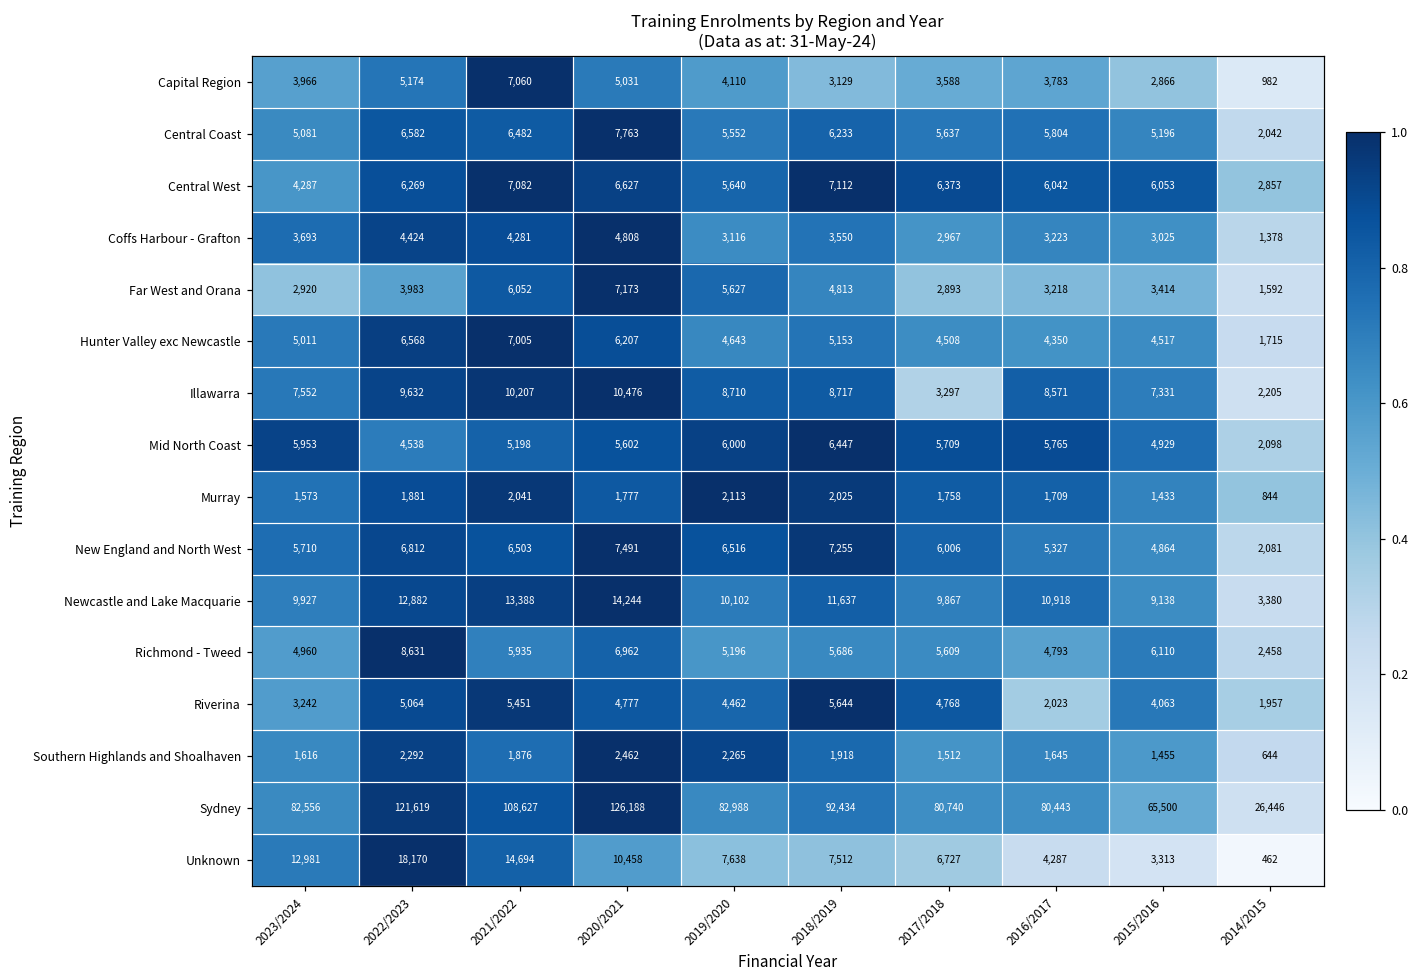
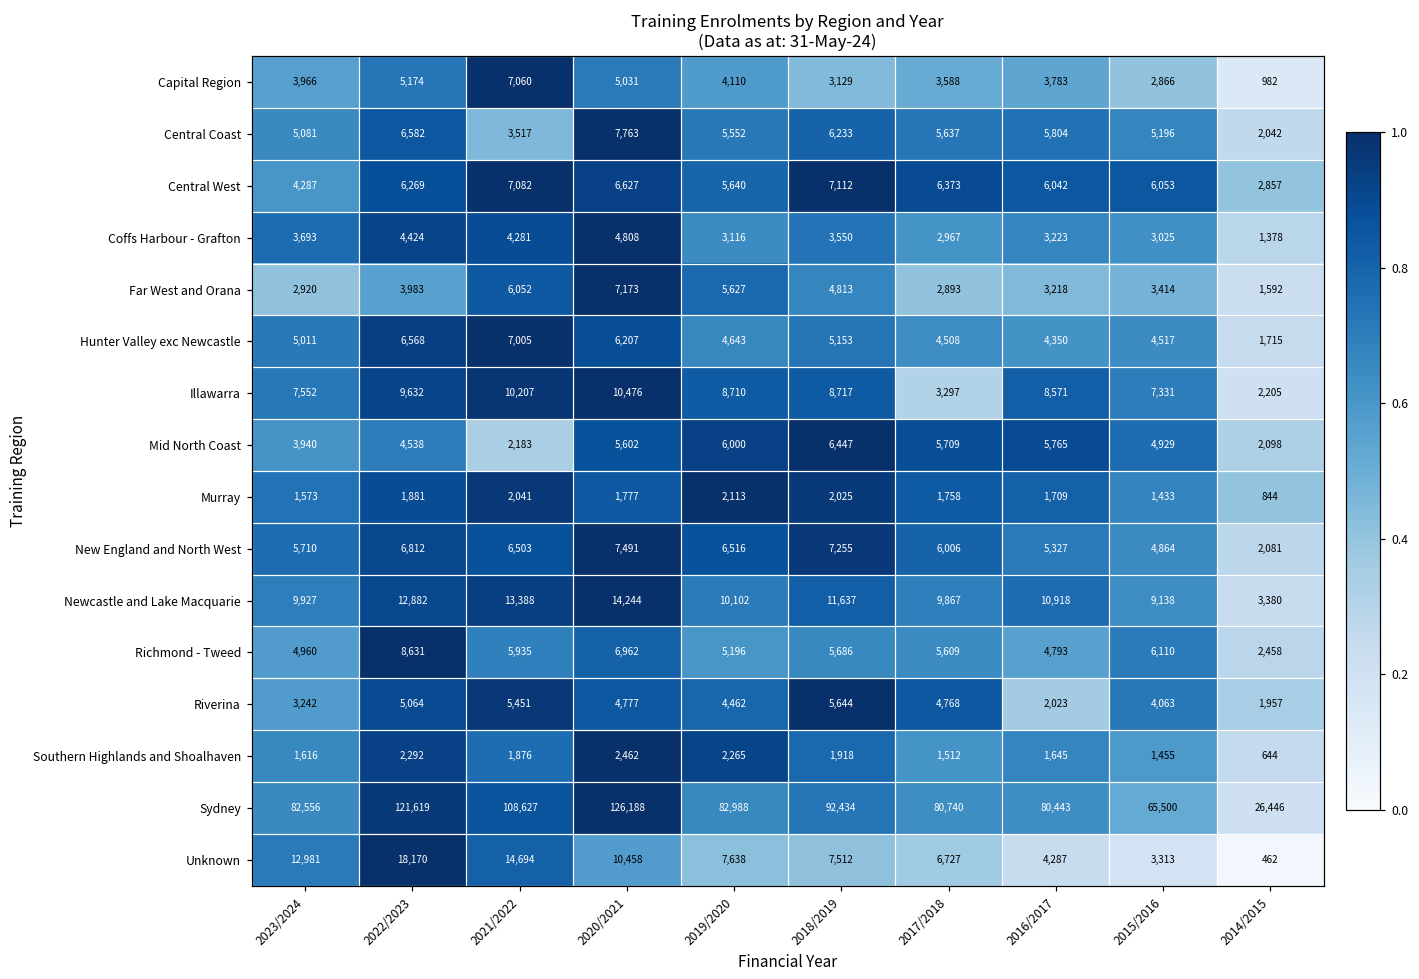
  {
    "Capital Region": {
      "2023/2024": "3,966",
      "2022/2023": "5,174",
      "2021/2022": "7,060",
      "2020/2021": "5,031",
      "2019/2020": "4,110",
      "2018/2019": "3,129",
      "2017/2018": "3,588",
      "2016/2017": "3,783",
      "2015/2016": "2,866",
      "2014/2015": "982"
    },
    "Central Coast": {
      "2023/2024": "5,081",
      "2022/2023": "6,582",
-     "2021/2022": "6,482",
+     "2021/2022": "3,517",
      "2020/2021": "7,763",
      "2019/2020": "5,552",
      "2018/2019": "6,233",
      "2017/2018": "5,637",
      "2016/2017": "5,804",
      "2015/2016": "5,196",
      "2014/2015": "2,042"
    },
    "Central West": {
      "2023/2024": "4,287",
      "2022/2023": "6,269",
      "2021/2022": "7,082",
      "2020/2021": "6,627",
      "2019/2020": "5,640",
      "2018/2019": "7,112",
      "2017/2018": "6,373",
      "2016/2017": "6,042",
      "2015/2016": "6,053",
      "2014/2015": "2,857"
    },
    "Coffs Harbour - Grafton": {
      "2023/2024": "3,693",
      "2022/2023": "4,424",
      "2021/2022": "4,281",
      "2020/2021": "4,808",
      "2019/2020": "3,116",
      "2018/2019": "3,550",
      "2017/2018": "2,967",
      "2016/2017": "3,223",
      "2015/2016": "3,025",
      "2014/2015": "1,378"
    },
    "Far West and Orana": {
      "2023/2024": "2,920",
      "2022/2023": "3,983",
      "2021/2022": "6,052",
      "2020/2021": "7,173",
      "2019/2020": "5,627",
      "2018/2019": "4,813",
      "2017/2018": "2,893",
      "2016/2017": "3,218",
      "2015/2016": "3,414",
      "2014/2015": "1,592"
    },
    "Hunter Valley exc Newcastle": {
      "2023/2024": "5,011",
      "2022/2023": "6,568",
      "2021/2022": "7,005",
      "2020/2021": "6,207",
      "2019/2020": "4,643",
      "2018/2019": "5,153",
      "2017/2018": "4,508",
      "2016/2017": "4,350",
      "2015/2016": "4,517",
      "2014/2015": "1,715"
    },
    "Illawarra": {
      "2023/2024": "7,552",
      "2022/2023": "9,632",
      "2021/2022": "10,207",
      "2020/2021": "10,476",
      "2019/2020": "8,710",
      "2018/2019": "8,717",
      "2017/2018": "3,297",
      "2016/2017": "8,571",
      "2015/2016": "7,331",
      "2014/2015": "2,205"
    },
    "Mid North Coast": {
-     "2023/2024": "5,953",
+     "2023/2024": "3,940",
      "2022/2023": "4,538",
-     "2021/2022": "5,198",
+     "2021/2022": "2,183",
      "2020/2021": "5,602",
      "2019/2020": "6,000",
      "2018/2019": "6,447",
      "2017/2018": "5,709",
      "2016/2017": "5,765",
      "2015/2016": "4,929",
      "2014/2015": "2,098"
    },
    "Murray": {
      "2023/2024": "1,573",
      "2022/2023": "1,881",
      "2021/2022": "2,041",
      "2020/2021": "1,777",
      "2019/2020": "2,113",
      "2018/2019": "2,025",
      "2017/2018": "1,758",
      "2016/2017": "1,709",
      "2015/2016": "1,433",
      "2014/2015": "844"
    },
    "New England and North West": {
      "2023/2024": "5,710",
      "2022/2023": "6,812",
      "2021/2022": "6,503",
      "2020/2021": "7,491",
      "2019/2020": "6,516",
      "2018/2019": "7,255",
      "2017/2018": "6,006",
      "2016/2017": "5,327",
      "2015/2016": "4,864",
      "2014/2015": "2,081"
    },
    "Newcastle and Lake Macquarie": {
      "2023/2024": "9,927",
      "2022/2023": "12,882",
      "2021/2022": "13,388",
      "2020/2021": "14,244",
      "2019/2020": "10,102",
      "2018/2019": "11,637",
      "2017/2018": "9,867",
      "2016/2017": "10,918",
      "2015/2016": "9,138",
      "2014/2015": "3,380"
    },
    "Richmond - Tweed": {
      "2023/2024": "4,960",
      "2022/2023": "8,631",
      "2021/2022": "5,935",
      "2020/2021": "6,962",
      "2019/2020": "5,196",
      "2018/2019": "5,686",
      "2017/2018": "5,609",
      "2016/2017": "4,793",
      "2015/2016": "6,110",
      "2014/2015": "2,458"
    },
    "Riverina": {
      "2023/2024": "3,242",
      "2022/2023": "5,064",
      "2021/2022": "5,451",
      "2020/2021": "4,777",
      "2019/2020": "4,462",
      "2018/2019": "5,644",
      "2017/2018": "4,768",
      "2016/2017": "2,023",
      "2015/2016": "4,063",
      "2014/2015": "1,957"
    },
    "Southern Highlands and Shoalhaven": {
      "2023/2024": "1,616",
      "2022/2023": "2,292",
      "2021/2022": "1,876",
      "2020/2021": "2,462",
      "2019/2020": "2,265",
      "2018/2019": "1,918",
      "2017/2018": "1,512",
      "2016/2017": "1,645",
      "2015/2016": "1,455",
      "2014/2015": "644"
    },
    "Sydney": {
      "2023/2024": "82,556",
      "2022/2023": "121,619",
      "2021/2022": "108,627",
      "2020/2021": "126,188",
      "2019/2020": "82,988",
      "2018/2019": "92,434",
      "2017/2018": "80,740",
      "2016/2017": "80,443",
      "2015/2016": "65,500",
      "2014/2015": "26,446"
    },
    "Unknown": {
      "2023/2024": "12,981",
      "2022/2023": "18,170",
      "2021/2022": "14,694",
      "2020/2021": "10,458",
      "2019/2020": "7,638",
      "2018/2019": "7,512",
      "2017/2018": "6,727",
      "2016/2017": "4,287",
      "2015/2016": "3,313",
      "2014/2015": "462"
    }
  }
